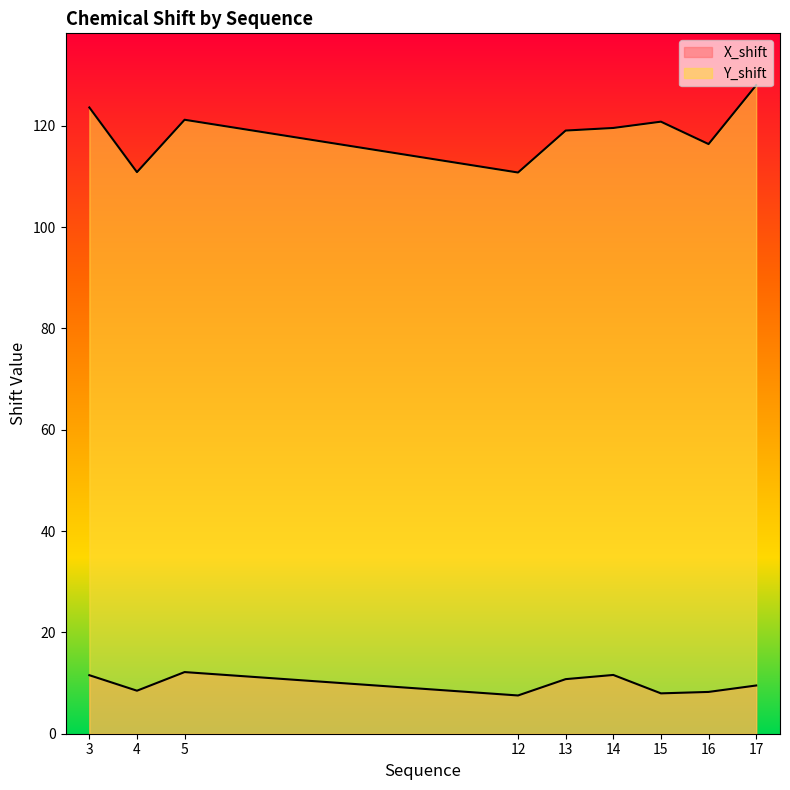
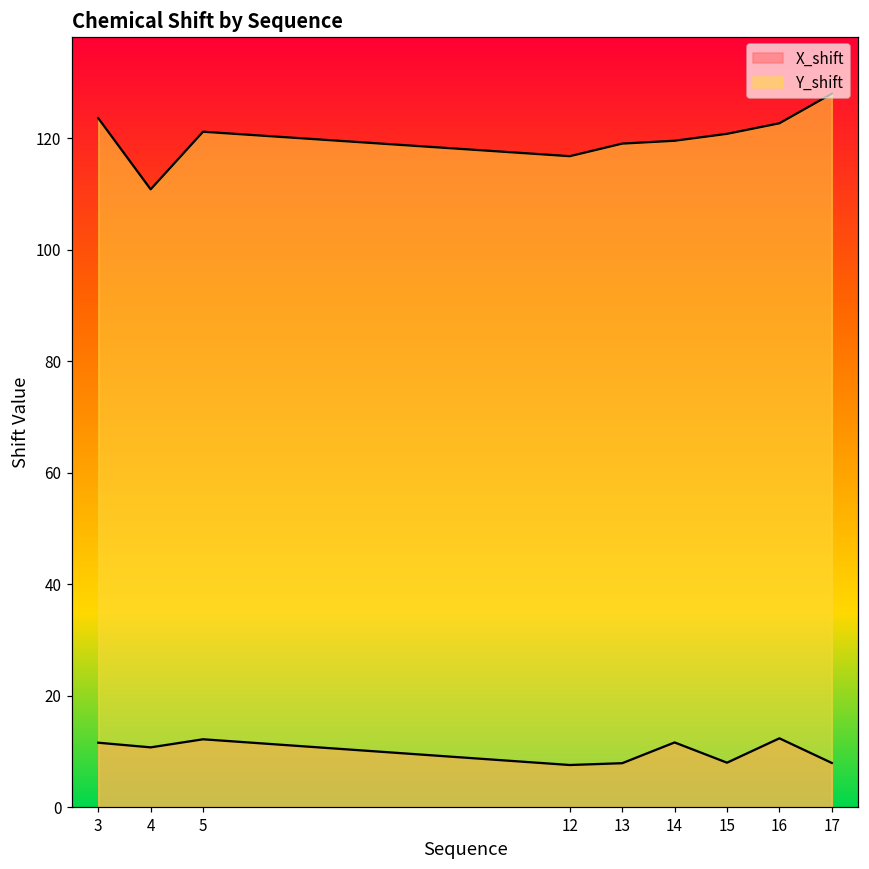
  {
    "X_shift": {
      "3": 12,
-     "4": 8,
+     "4": 11,
      "5": 12,
      "12": 8,
-     "13": 11,
+     "13": 8,
      "14": 12,
      "15": 8,
-     "16": 8,
-     "17": 10
+     "16": 12,
+     "17": 8
    },
    "Y_shift": {
      "3": 124,
      "4": 111,
      "5": 121,
-     "12": 111,
+     "12": 117,
      "13": 119,
      "14": 120,
      "15": 121,
-     "16": 116
+     "16": 123
    }
  }
